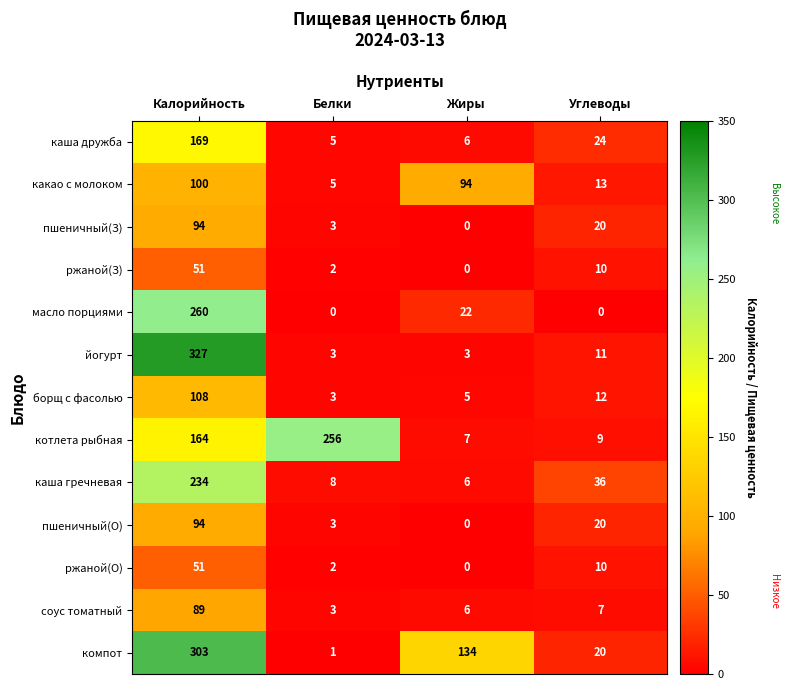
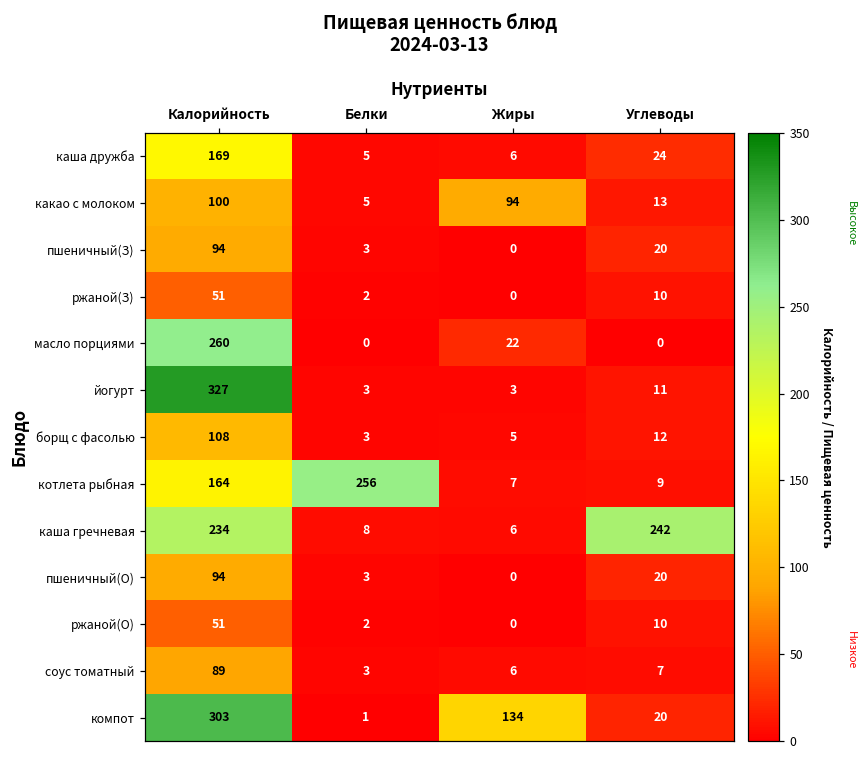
  {
    "каша дружба": {
      "Калорийность": 169,
      "Белки": 5,
      "Жиры": 6,
      "Углеводы": 24
    },
    "какао с молоком": {
      "Калорийность": 100,
      "Белки": 5,
      "Жиры": 94,
      "Углеводы": 13
    },
    "пшеничный(З)": {
      "Калорийность": 94,
      "Белки": 3,
      "Жиры": 0,
      "Углеводы": 20
    },
    "ржаной(З)": {
      "Калорийность": 51,
      "Белки": 2,
      "Жиры": 0,
      "Углеводы": 10
    },
    "масло порциями": {
      "Калорийность": 260,
      "Белки": 0,
      "Жиры": 22,
      "Углеводы": 0
    },
    "йогурт": {
      "Калорийность": 327,
      "Белки": 3,
      "Жиры": 3,
      "Углеводы": 11
    },
    "борщ с фасолью": {
      "Калорийность": 108,
      "Белки": 3,
      "Жиры": 5,
      "Углеводы": 12
    },
    "котлета рыбная": {
      "Калорийность": 164,
      "Белки": 256,
      "Жиры": 7,
      "Углеводы": 9
    },
    "каша гречневая": {
      "Калорийность": 234,
      "Белки": 8,
      "Жиры": 6,
-     "Углеводы": 36
+     "Углеводы": 242
    },
    "пшеничный(О)": {
      "Калорийность": 94,
      "Белки": 3,
      "Жиры": 0,
      "Углеводы": 20
    },
    "ржаной(О)": {
      "Калорийность": 51,
      "Белки": 2,
      "Жиры": 0,
      "Углеводы": 10
    },
    "соус томатный": {
      "Калорийность": 89,
      "Белки": 3,
      "Жиры": 6,
      "Углеводы": 7
    },
    "компот": {
      "Калорийность": 303,
      "Белки": 1,
      "Жиры": 134,
      "Углеводы": 20
    }
  }
